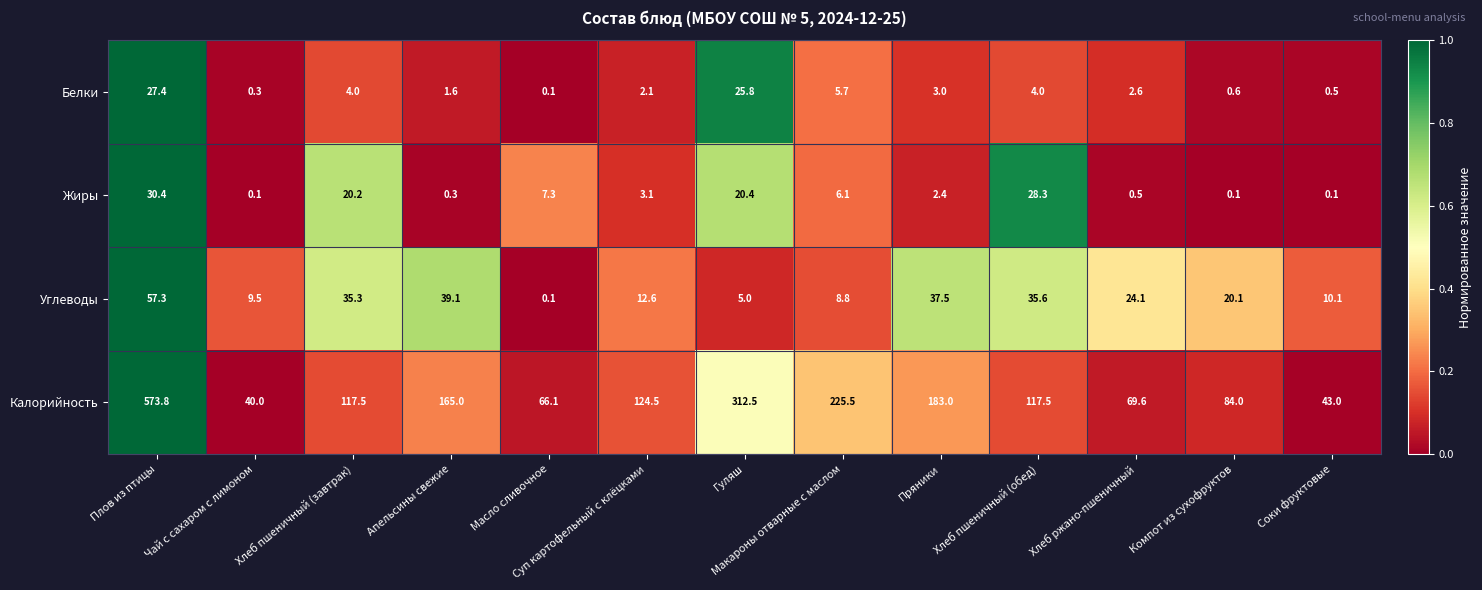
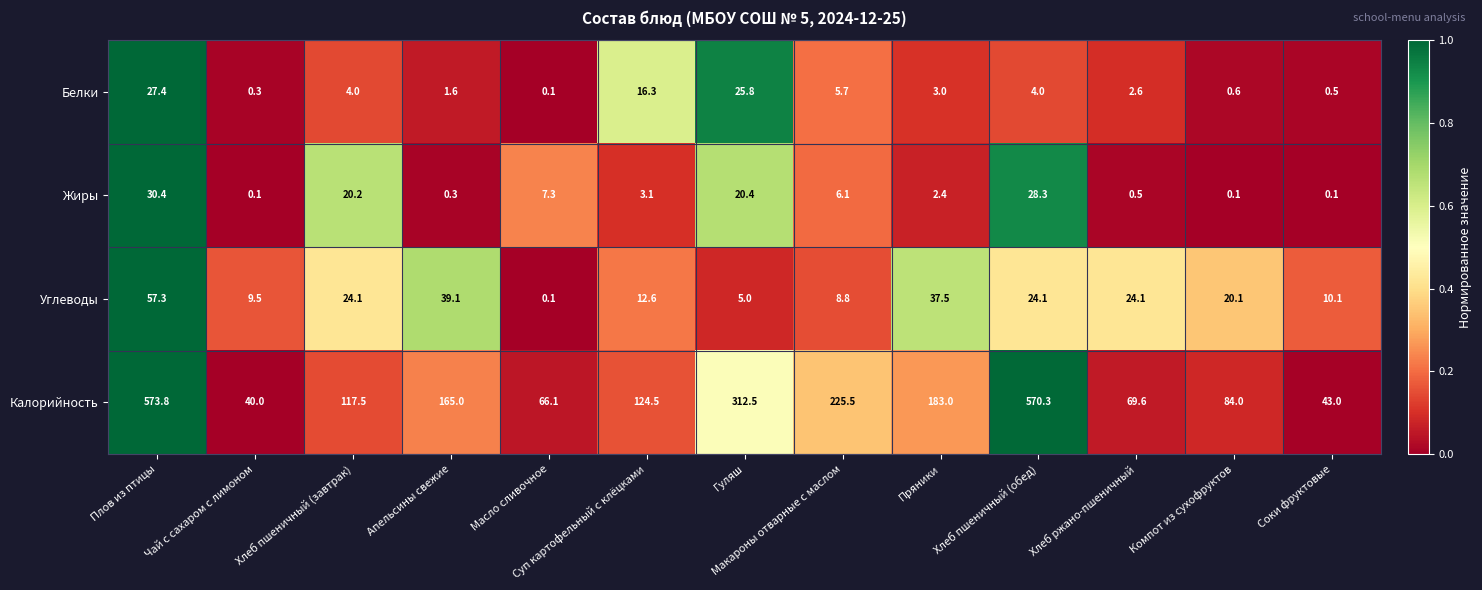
  {
    "Белки": {
      "Плов из птицы": 27.4,
      "Чай с сахаром с лимоном": 0.3,
      "Хлеб пшеничный (завтрак)": 4.0,
      "Апельсины свежие": 1.6,
      "Масло сливочное": 0.1,
-     "Суп картофельный с клёцками": 2.1,
+     "Суп картофельный с клёцками": 16.3,
      "Гуляш": 25.8,
      "Макароны отварные с маслом": 5.7,
      "Пряники": 3.0,
      "Хлеб пшеничный (обед)": 4.0,
      "Хлеб ржано-пшеничный": 2.6,
      "Компот из сухофруктов": 0.6,
      "Соки фруктовые": 0.5
    },
    "Жиры": {
      "Плов из птицы": 30.4,
      "Чай с сахаром с лимоном": 0.1,
      "Хлеб пшеничный (завтрак)": 20.2,
      "Апельсины свежие": 0.3,
      "Масло сливочное": 7.3,
      "Суп картофельный с клёцками": 3.1,
      "Гуляш": 20.4,
      "Макароны отварные с маслом": 6.1,
      "Пряники": 2.4,
      "Хлеб пшеничный (обед)": 28.3,
      "Хлеб ржано-пшеничный": 0.5,
      "Компот из сухофруктов": 0.1,
      "Соки фруктовые": 0.1
    },
    "Углеводы": {
      "Плов из птицы": 57.3,
      "Чай с сахаром с лимоном": 9.5,
-     "Хлеб пшеничный (завтрак)": 35.3,
+     "Хлеб пшеничный (завтрак)": 24.1,
      "Апельсины свежие": 39.1,
      "Масло сливочное": 0.1,
      "Суп картофельный с клёцками": 12.6,
      "Гуляш": 5.0,
      "Макароны отварные с маслом": 8.8,
      "Пряники": 37.5,
-     "Хлеб пшеничный (обед)": 35.6,
+     "Хлеб пшеничный (обед)": 24.1,
      "Хлеб ржано-пшеничный": 24.1,
      "Компот из сухофруктов": 20.1,
      "Соки фруктовые": 10.1
    },
    "Калорийность": {
      "Плов из птицы": 573.8,
      "Чай с сахаром с лимоном": 40.0,
      "Хлеб пшеничный (завтрак)": 117.5,
      "Апельсины свежие": 165.0,
      "Масло сливочное": 66.1,
      "Суп картофельный с клёцками": 124.5,
      "Гуляш": 312.5,
      "Макароны отварные с маслом": 225.5,
      "Пряники": 183.0,
-     "Хлеб пшеничный (обед)": 117.5,
+     "Хлеб пшеничный (обед)": 570.3,
      "Хлеб ржано-пшеничный": 69.6,
      "Компот из сухофруктов": 84.0,
      "Соки фруктовые": 43.0
    }
  }
